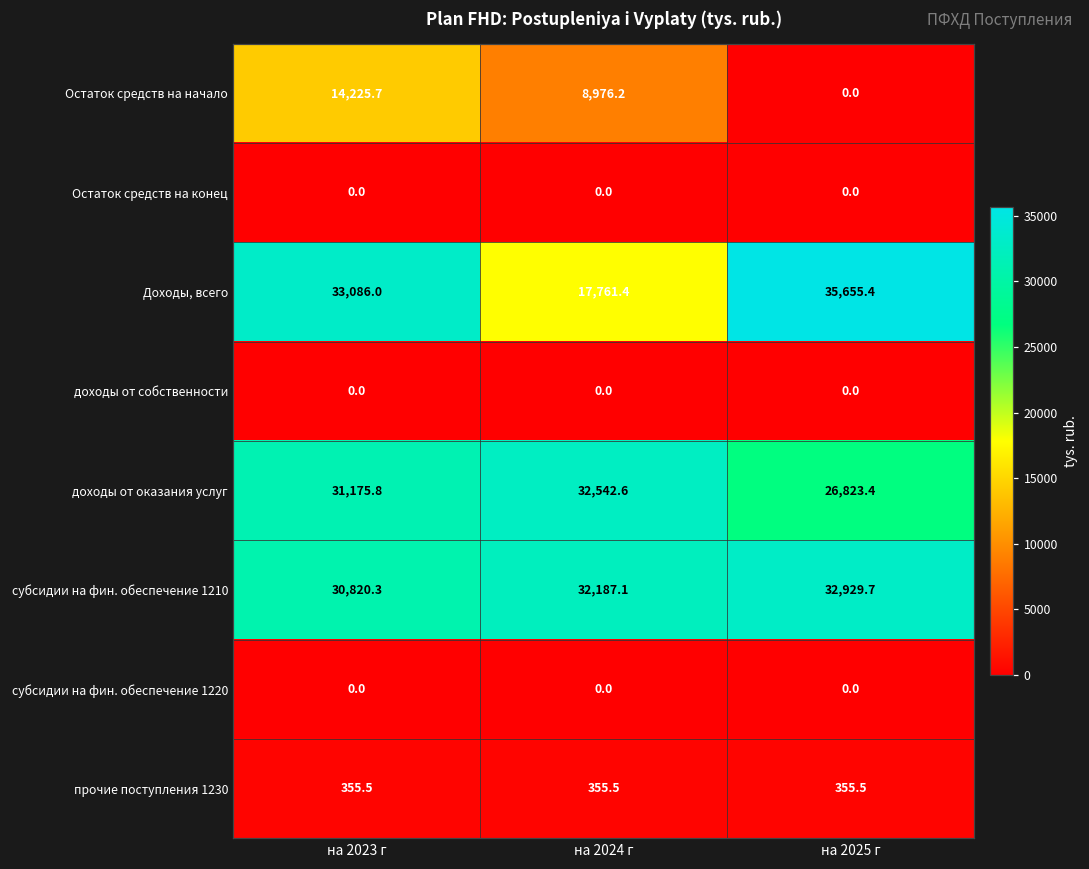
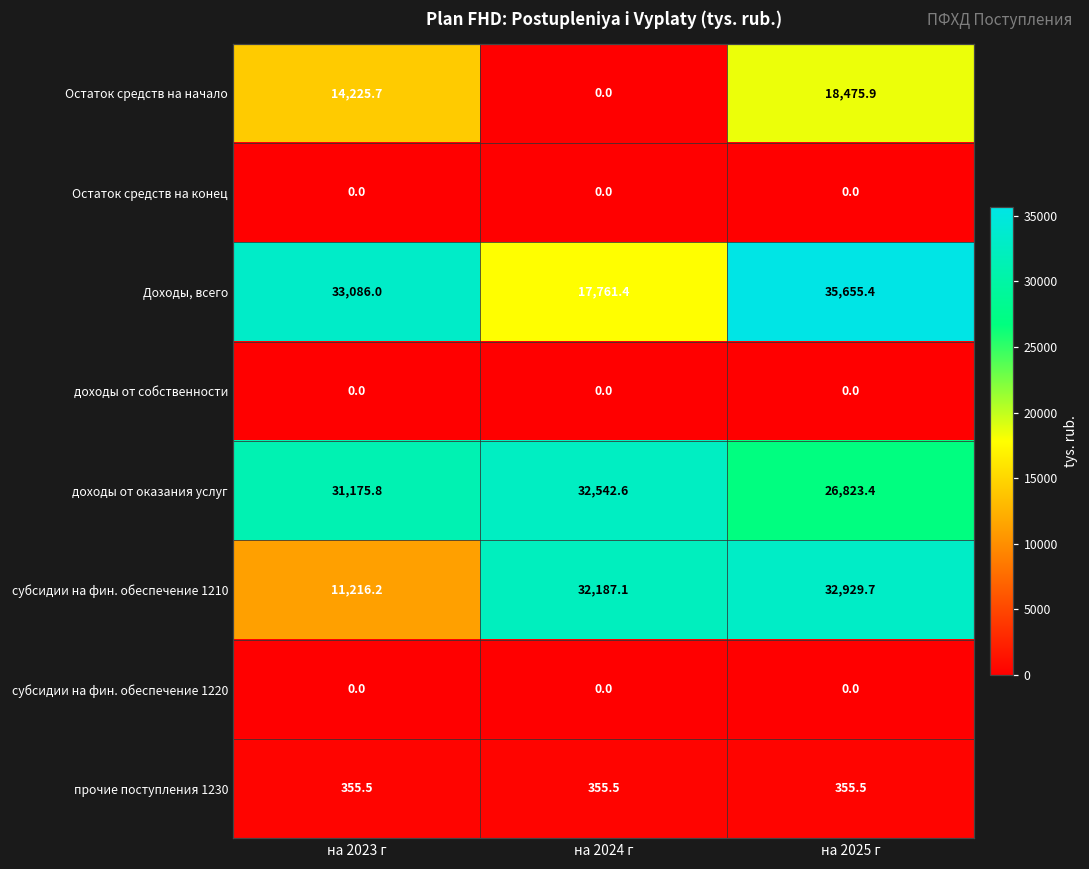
  {
    "Остаток средств на начало": {
      "на 2023 г": "14,225.7",
-     "на 2024 г": "8,976.2",
-     "на 2025 г": "0.0"
+     "на 2024 г": "0.0",
+     "на 2025 г": "18,475.9"
    },
    "Остаток средств на конец": {
      "на 2023 г": "0.0",
      "на 2024 г": "0.0",
      "на 2025 г": "0.0"
    },
    "Доходы, всего": {
      "на 2023 г": "33,086.0",
      "на 2024 г": "17,761.4",
      "на 2025 г": "35,655.4"
    },
    "доходы от собственности": {
      "на 2023 г": "0.0",
      "на 2024 г": "0.0",
      "на 2025 г": "0.0"
    },
    "доходы от оказания услуг": {
      "на 2023 г": "31,175.8",
      "на 2024 г": "32,542.6",
      "на 2025 г": "26,823.4"
    },
    "субсидии на фин. обеспечение 1210": {
-     "на 2023 г": "30,820.3",
+     "на 2023 г": "11,216.2",
      "на 2024 г": "32,187.1",
      "на 2025 г": "32,929.7"
    },
    "субсидии на фин. обеспечение 1220": {
      "на 2023 г": "0.0",
      "на 2024 г": "0.0",
      "на 2025 г": "0.0"
    },
    "прочие поступления 1230": {
      "на 2023 г": "355.5",
      "на 2024 г": "355.5",
      "на 2025 г": "355.5"
    }
  }
